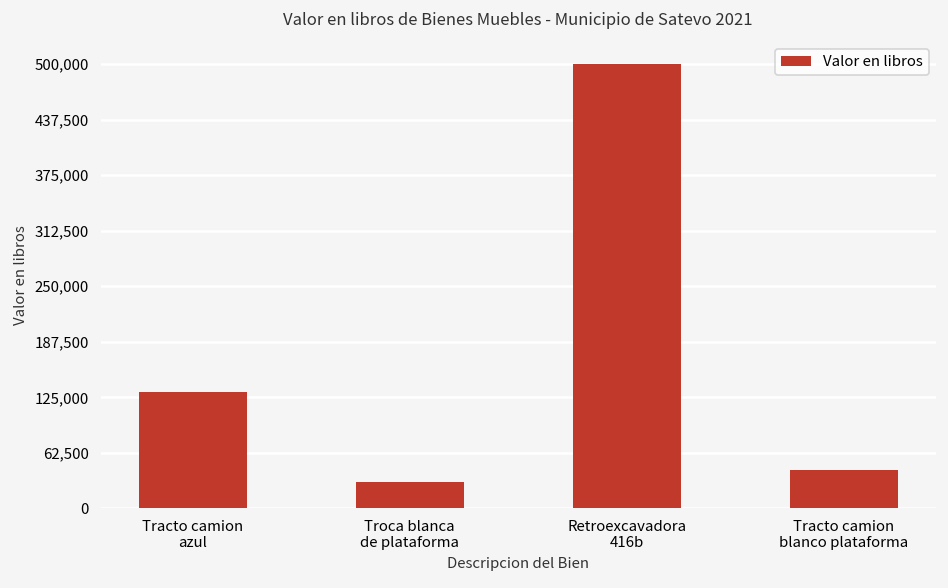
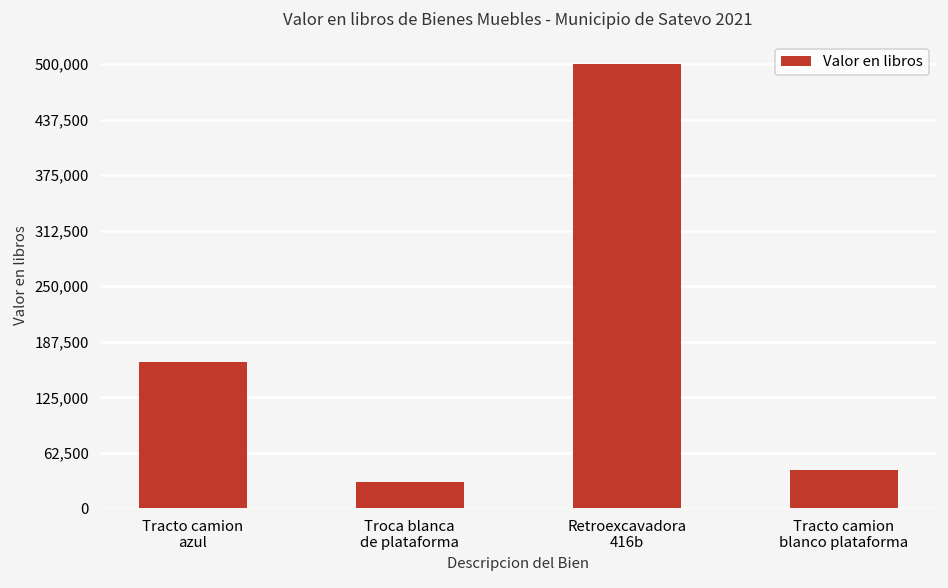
  {
-   "Tracto camion azul": "130,000",
+   "Tracto camion azul": "170,000",
    "Troca blanca de plataforma": "30,000",
    "Retroexcavadora 416b": "500,000",
    "Tracto camion blanco plataforma": "40,000"
  }
